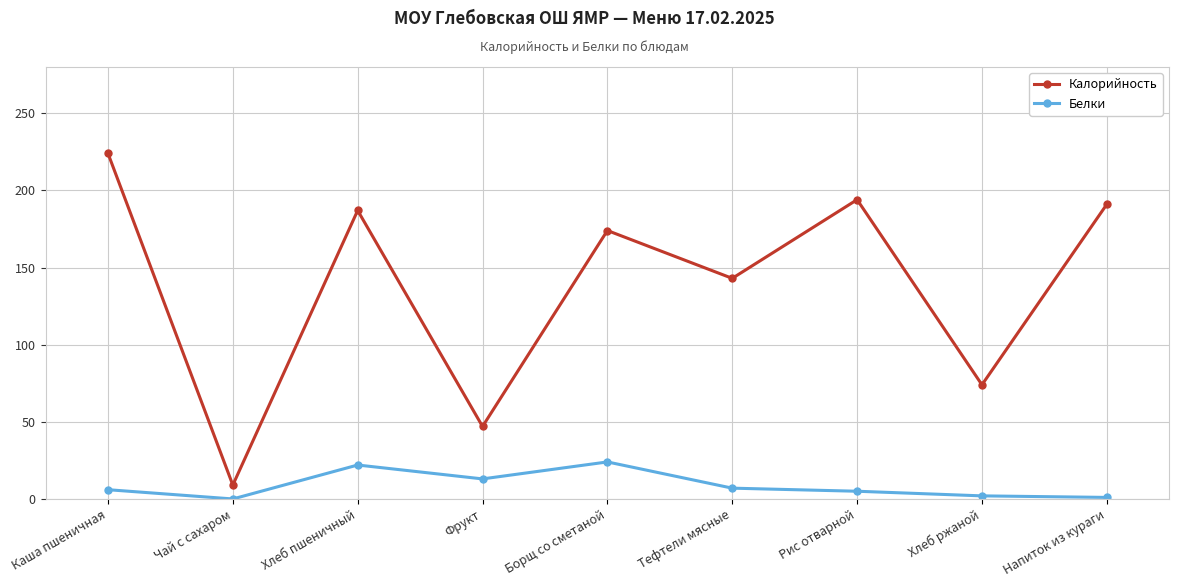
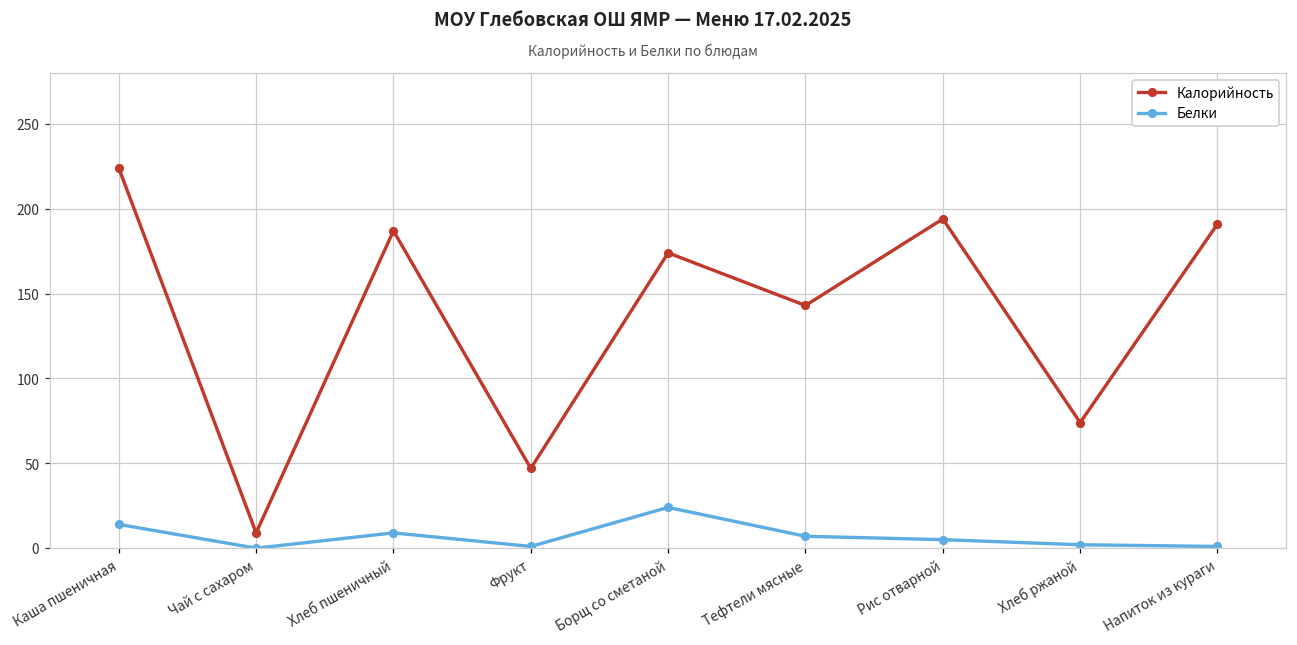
  {
    "Калорийность": {
      "Каша пшеничная": 224,
      "Чай с сахаром": 9,
      "Хлеб пшеничный": 187,
      "Фрукт": 47,
      "Борщ со сметаной": 174,
      "Тефтели мясные": 143,
      "Рис отварной": 194,
      "Хлеб ржаной": 74,
      "Напиток из кураги": 191
    },
    "Белки": {
-     "Каша пшеничная": 6,
+     "Каша пшеничная": 14,
      "Чай с сахаром": 0,
-     "Хлеб пшеничный": 22,
-     "Фрукт": 13,
+     "Хлеб пшеничный": 9,
+     "Фрукт": 1,
      "Борщ со сметаной": 24,
      "Тефтели мясные": 7,
      "Рис отварной": 5,
      "Хлеб ржаной": 2,
      "Напиток из кураги": 1
    }
  }
